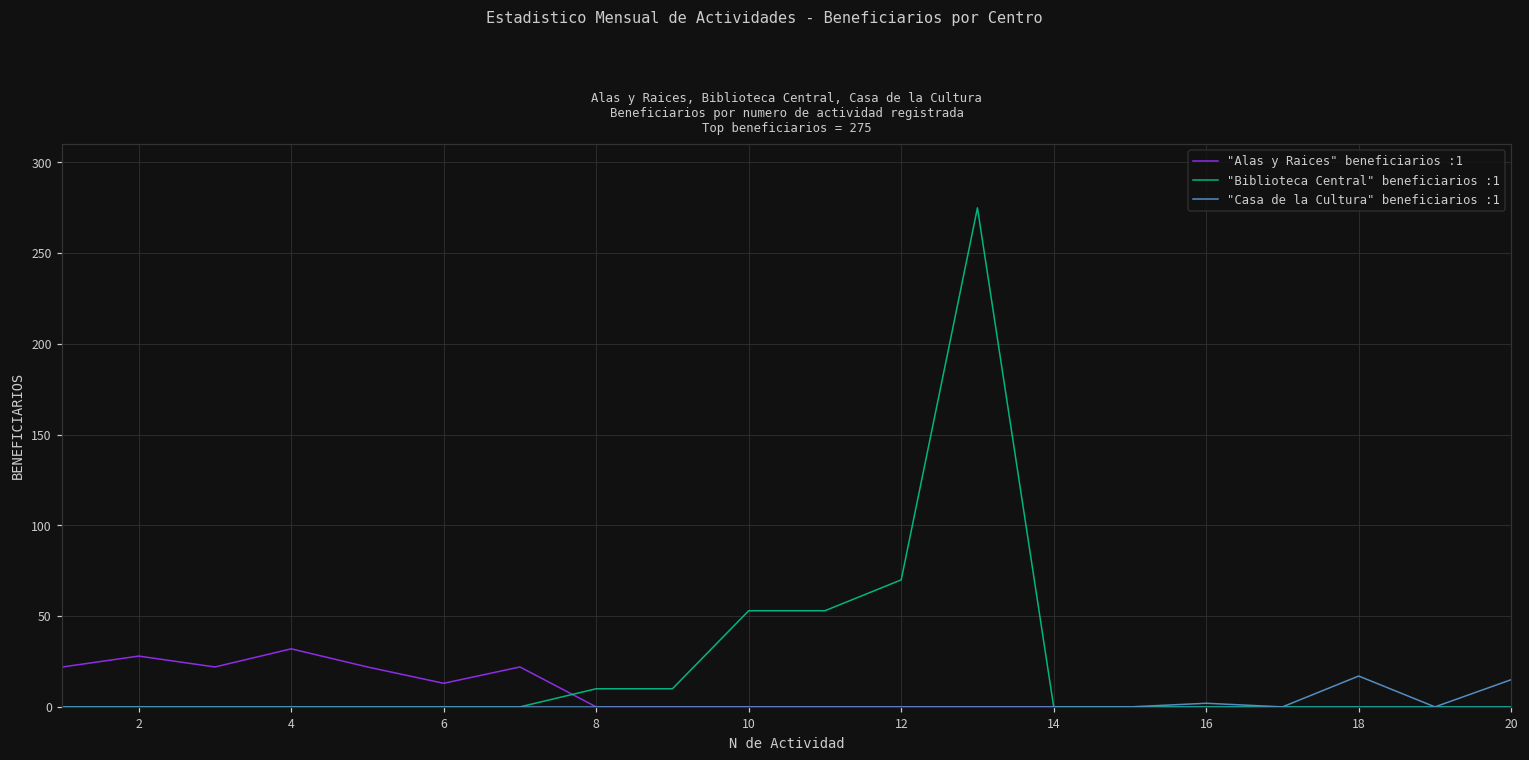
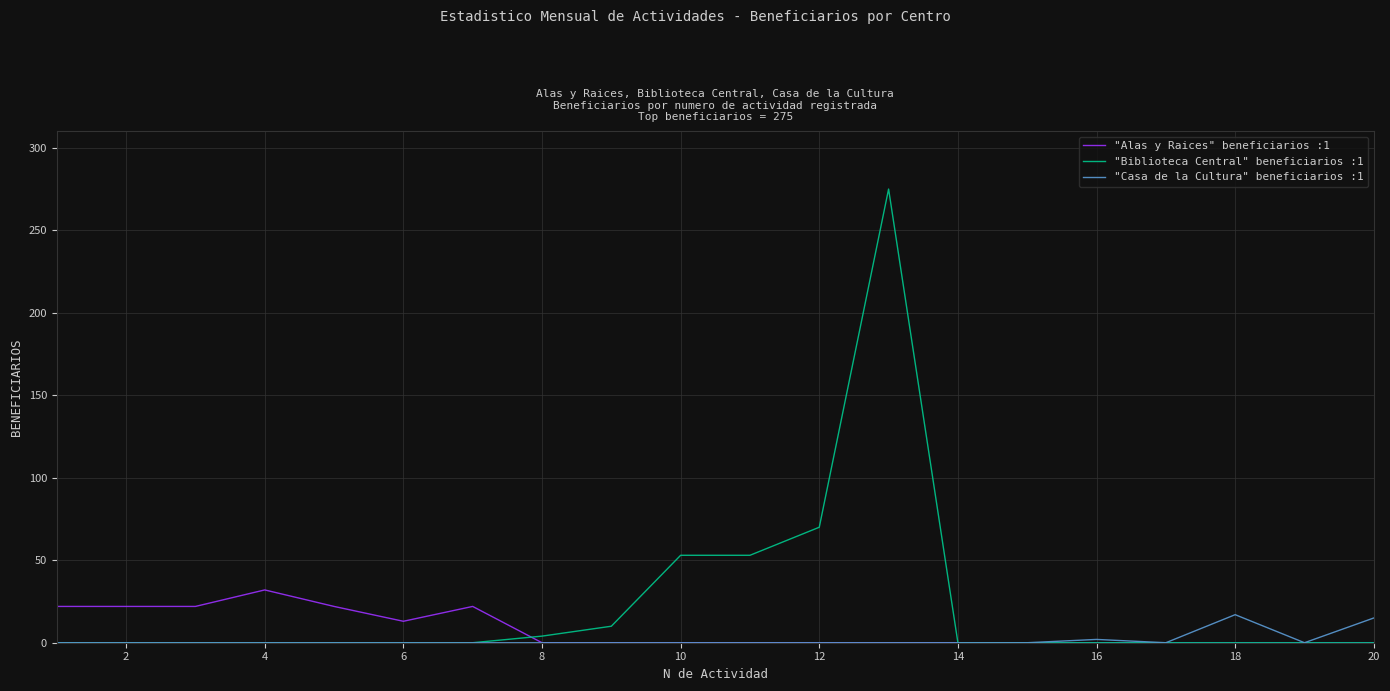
  {
    "\"Alas y Raices\" beneficiarios :1": {
-     "2": 28,
+     "2": 22,
      "4": 32,
      "6": 13
    },
    "\"Biblioteca Central\" beneficiarios :1": {
-     "8": 10,
+     "8": 4,
      "10": 53,
      "12": 70
    },
    "\"Casa de la Cultura\" beneficiarios :1": {
      "16": 2,
      "18": 17,
      "20": 15
    }
  }
